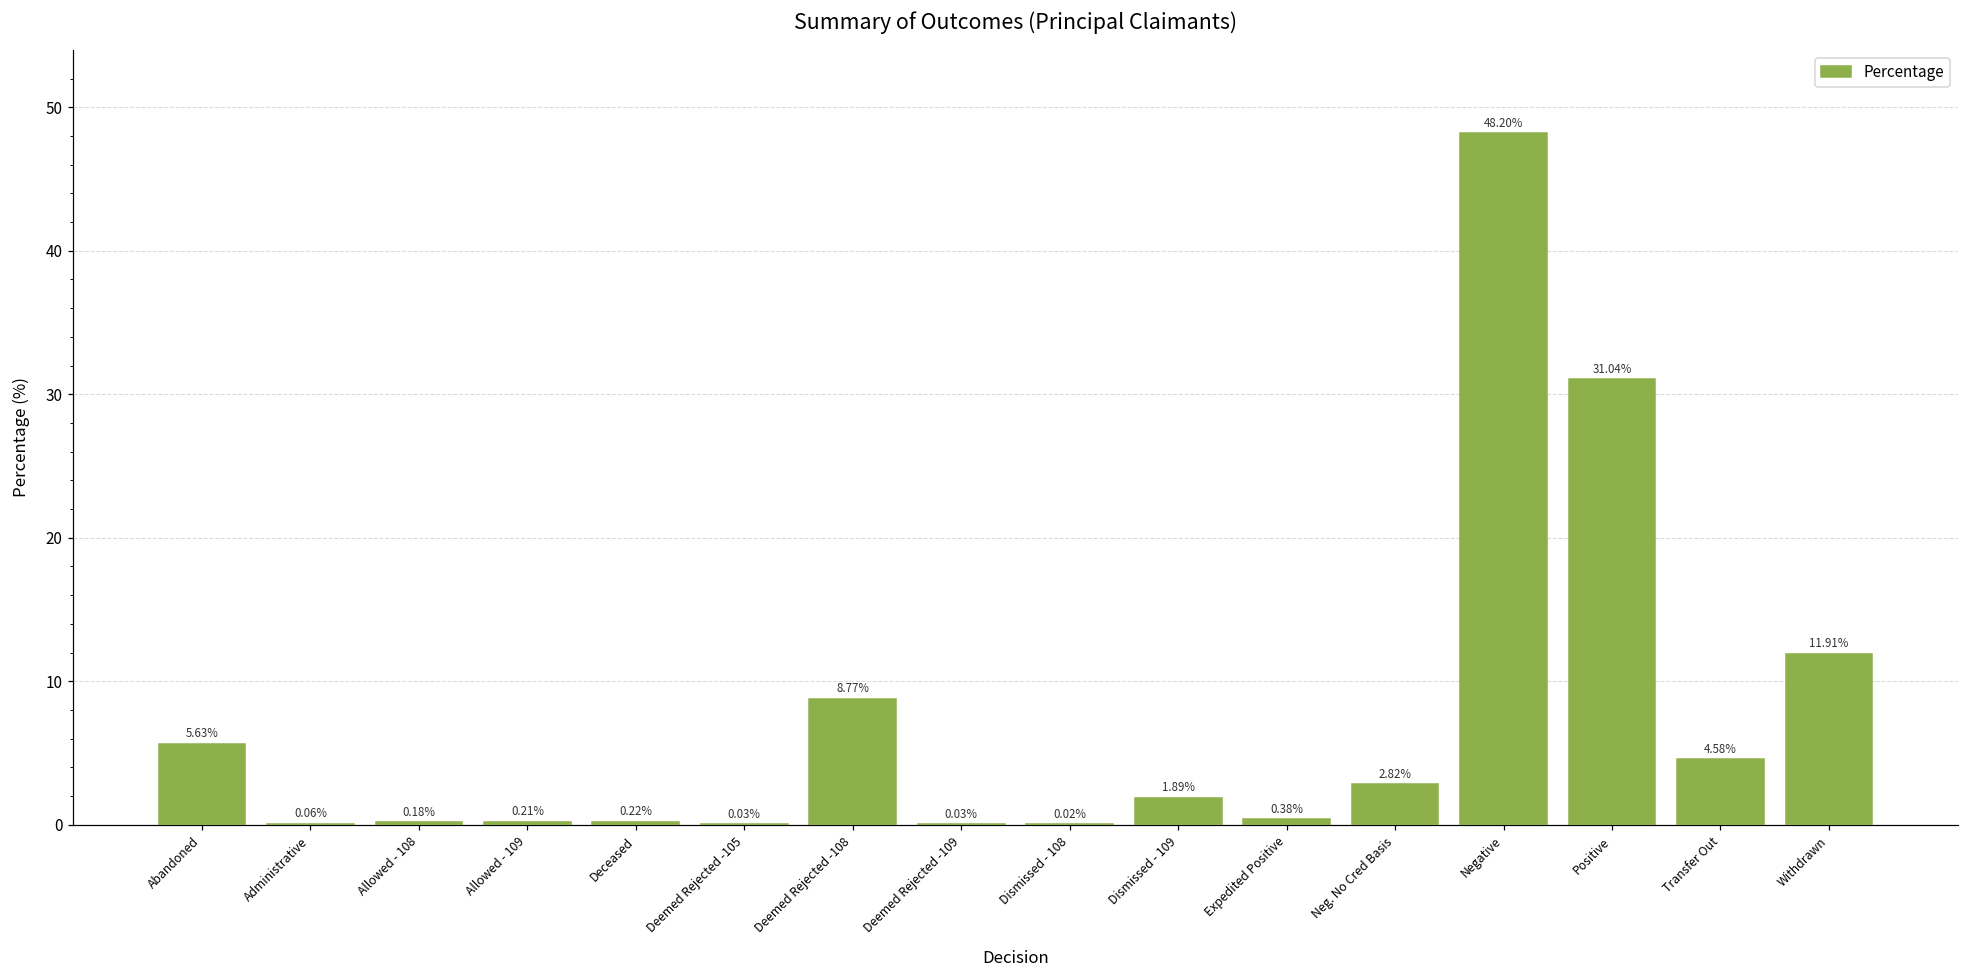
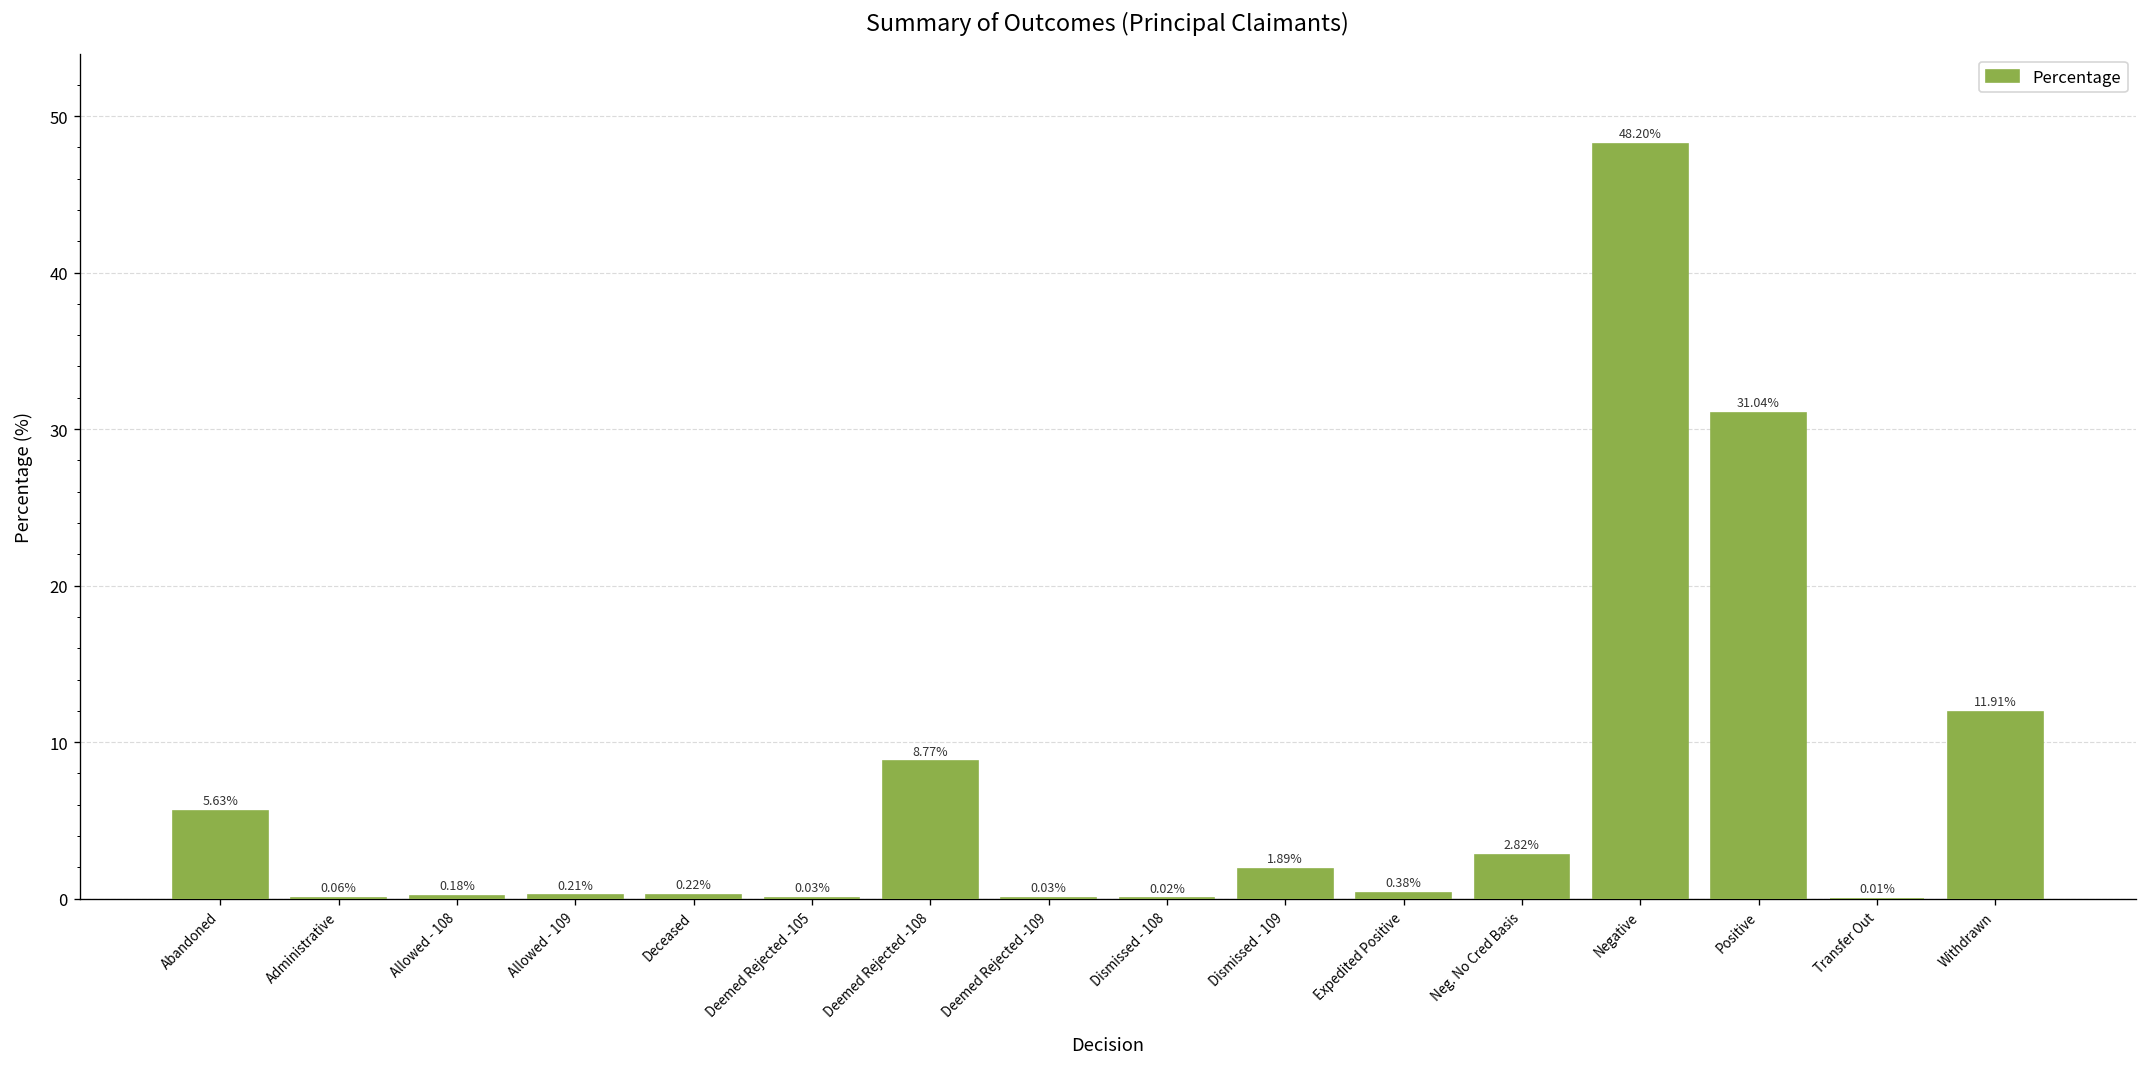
  {
    "Abandoned": "5.63%",
    "Administrative": "0.06%",
    "Allowed - 108": "0.18%",
    "Allowed - 109": "0.21%",
    "Deceased": "0.22%",
    "Deemed Rejected -105": "0.03%",
    "Deemed Rejected -108": "8.77%",
    "Deemed Rejected -109": "0.03%",
    "Dismissed - 108": "0.02%",
    "Dismissed - 109": "1.89%",
    "Expedited Positive": "0.38%",
    "Neg. No Cred Basis": "2.82%",
    "Negative": "48.20%",
    "Positive": "31.04%",
-   "Transfer Out": "4.58%",
+   "Transfer Out": "0.01%",
    "Withdrawn": "11.91%"
  }
